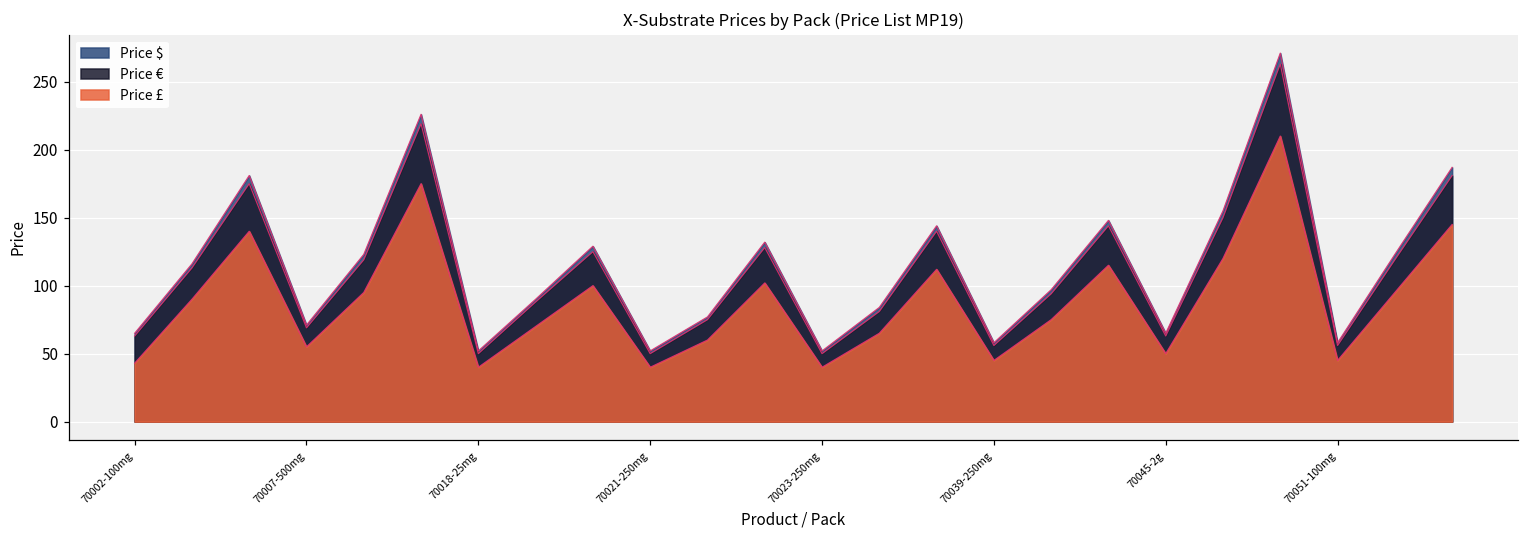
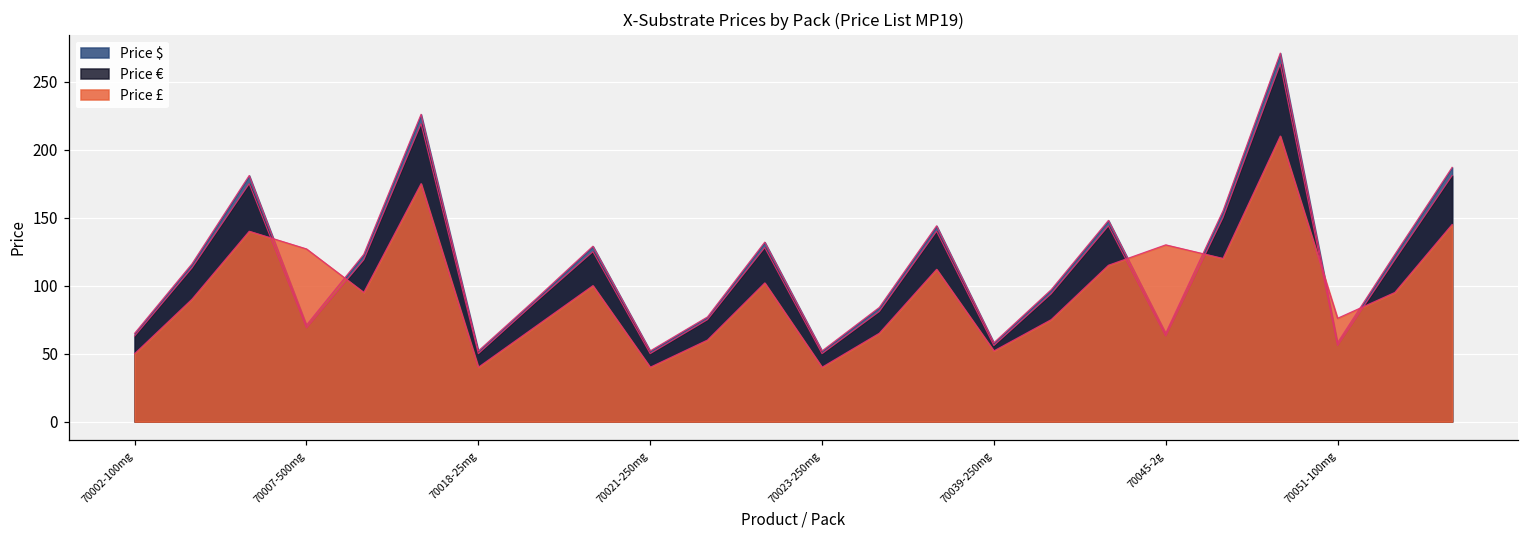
  {
    "Price £": {
-     "70002-100mg": 43,
-     "70007-500mg": 55,
+     "70002-100mg": 50,
+     "70007-500mg": 127,
      "70018-25mg": 40,
      "70021-250mg": 40,
      "70023-250mg": 40,
-     "70039-250mg": 45,
-     "70045-2g": 50,
-     "70051-100mg": 45
+     "70039-250mg": 52,
+     "70045-2g": 130,
+     "70051-100mg": 76
    }
  }
